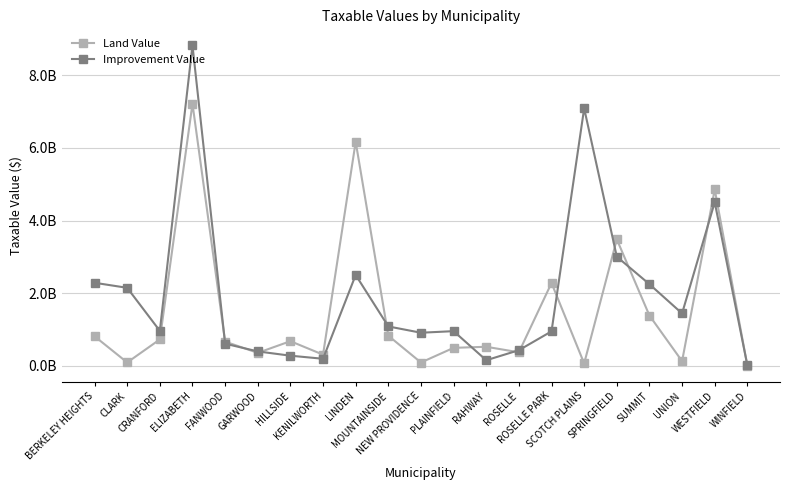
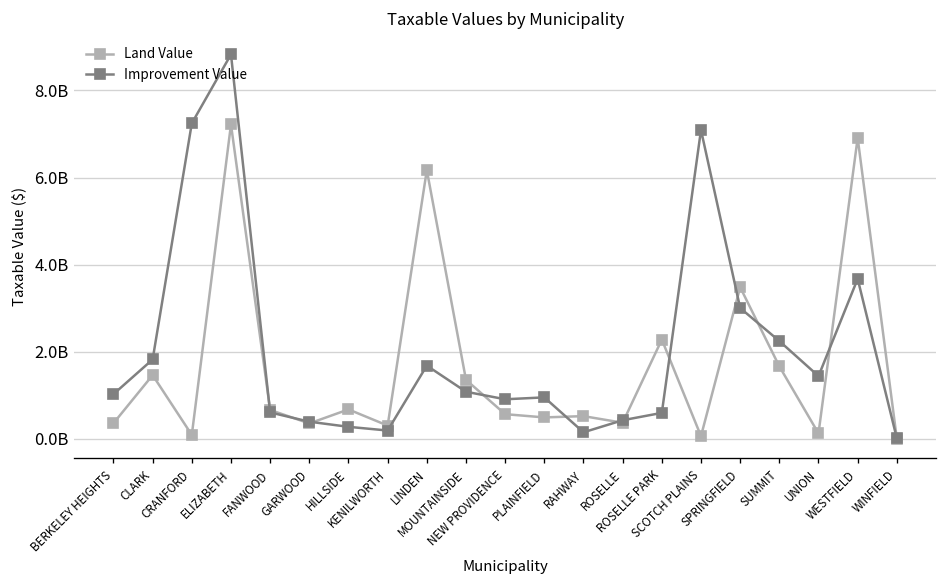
  {
    "Land Value": {
-     "BERKELEY HEIGHTS": 800000000,
-     "CLARK": 100000000,
-     "CRANFORD": 700000000,
+     "BERKELEY HEIGHTS": 400000000,
+     "CLARK": 1500000000,
+     "CRANFORD": 100000000,
      "ELIZABETH": 7200000000,
      "HILLSIDE": 700000000,
      "KENILWORTH": 300000000,
      "LINDEN": 6200000000,
-     "MOUNTAINSIDE": 800000000,
-     "NEW PROVIDENCE": 100000000,
+     "MOUNTAINSIDE": 1400000000,
+     "NEW PROVIDENCE": 600000000,
      "PLAINFIELD": 500000000,
      "RAHWAY": 500000000,
      "ROSELLE PARK": 2300000000,
      "SCOTCH PLAINS": 100000000,
      "SPRINGFIELD": 3500000000,
-     "SUMMIT": 1400000000,
+     "SUMMIT": 1700000000,
      "UNION": 100000000,
-     "WESTFIELD": 4900000000
+     "WESTFIELD": 6900000000
    },
    "Improvement Value": {
-     "BERKELEY HEIGHTS": 2300000000,
-     "CLARK": 2100000000,
-     "CRANFORD": 1000000000,
+     "BERKELEY HEIGHTS": 1000000000,
+     "CLARK": 1800000000,
+     "CRANFORD": 7200000000,
      "ELIZABETH": 8800000000,
      "HILLSIDE": 300000000,
      "KENILWORTH": 200000000,
-     "LINDEN": 2500000000,
+     "LINDEN": 1700000000,
      "MOUNTAINSIDE": 1100000000,
      "NEW PROVIDENCE": 900000000,
      "PLAINFIELD": 1000000000,
      "RAHWAY": 200000000,
-     "ROSELLE PARK": 900000000,
+     "ROSELLE PARK": 600000000,
      "SCOTCH PLAINS": 7100000000,
      "SPRINGFIELD": 3000000000,
      "SUMMIT": 2200000000,
      "UNION": 1400000000,
-     "WESTFIELD": 4500000000
+     "WESTFIELD": 3700000000
    }
  }
